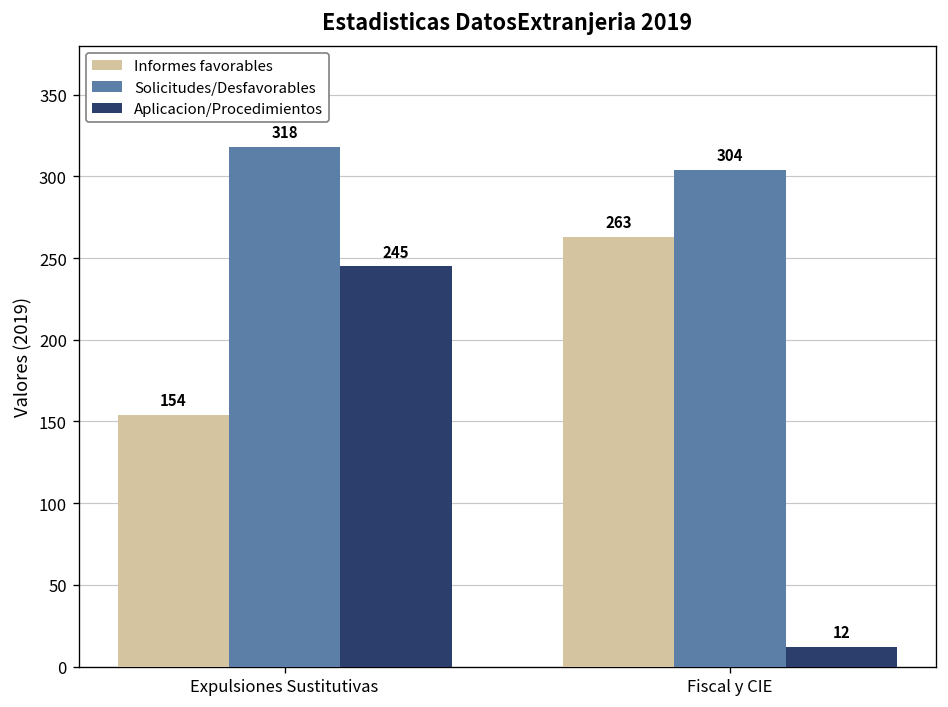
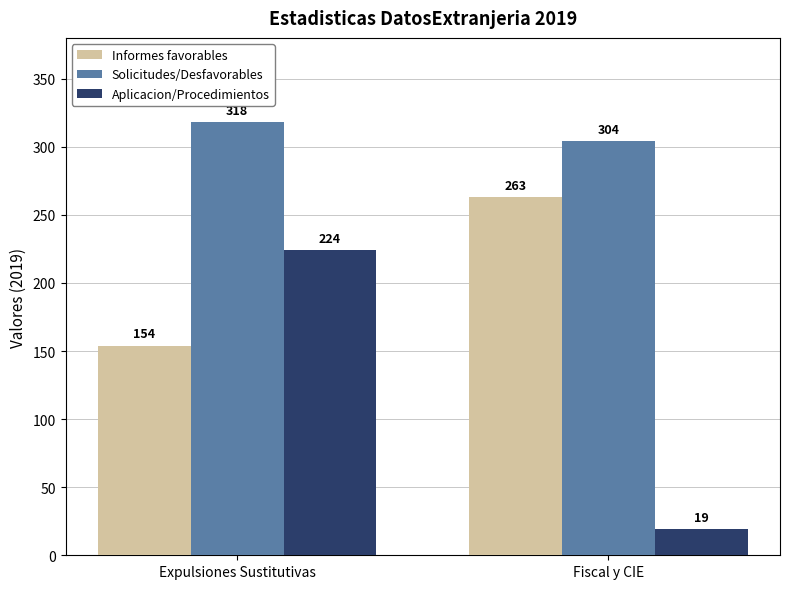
  {
    "Informes favorables": {
      "Expulsiones Sustitutivas": 154,
      "Fiscal y CIE": 263
    },
    "Solicitudes/Desfavorables": {
      "Fiscal y CIE": 304
    },
    "Aplicacion/Procedimientos": {
-     "Expulsiones Sustitutivas": 245,
-     "Fiscal y CIE": 12
+     "Expulsiones Sustitutivas": 224,
+     "Fiscal y CIE": 19
    }
  }
